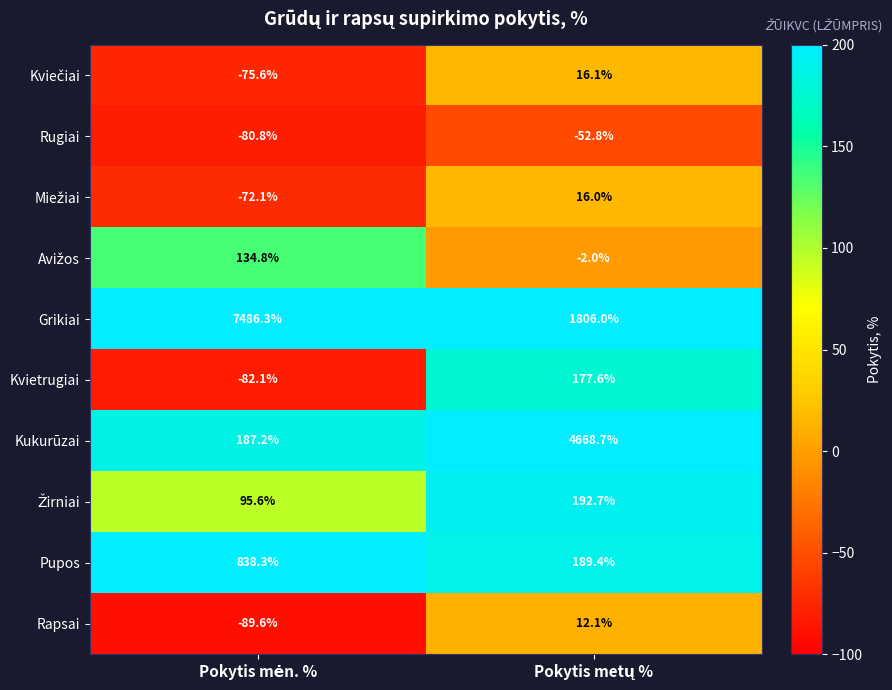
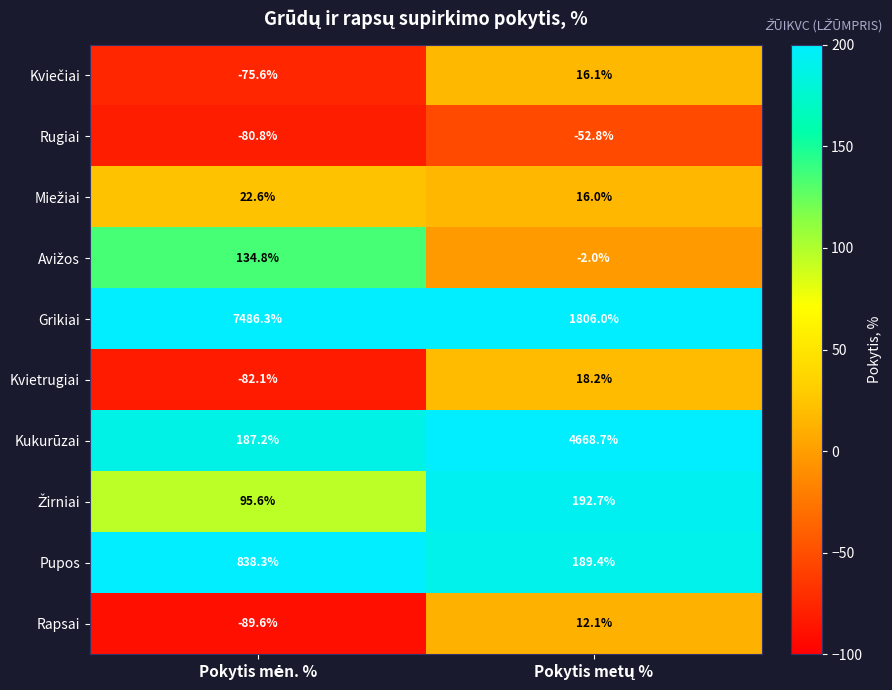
  {
    "Kviečiai": {
      "Pokytis mėn. %": "-75.6%",
      "Pokytis metų %": "16.1%"
    },
    "Rugiai": {
      "Pokytis mėn. %": "-80.8%",
      "Pokytis metų %": "-52.8%"
    },
    "Miežiai": {
-     "Pokytis mėn. %": "-72.1%",
+     "Pokytis mėn. %": "22.6%",
      "Pokytis metų %": "16.0%"
    },
    "Avižos": {
      "Pokytis mėn. %": "134.8%",
      "Pokytis metų %": "-2.0%"
    },
    "Grikiai": {
      "Pokytis mėn. %": "7486.3%",
      "Pokytis metų %": "1806.0%"
    },
    "Kvietrugiai": {
      "Pokytis mėn. %": "-82.1%",
-     "Pokytis metų %": "177.6%"
+     "Pokytis metų %": "18.2%"
    },
    "Kukurūzai": {
      "Pokytis mėn. %": "187.2%",
      "Pokytis metų %": "4668.7%"
    },
    "Žirniai": {
      "Pokytis mėn. %": "95.6%",
      "Pokytis metų %": "192.7%"
    },
    "Pupos": {
      "Pokytis mėn. %": "838.3%",
      "Pokytis metų %": "189.4%"
    },
    "Rapsai": {
      "Pokytis mėn. %": "-89.6%",
      "Pokytis metų %": "12.1%"
    }
  }
